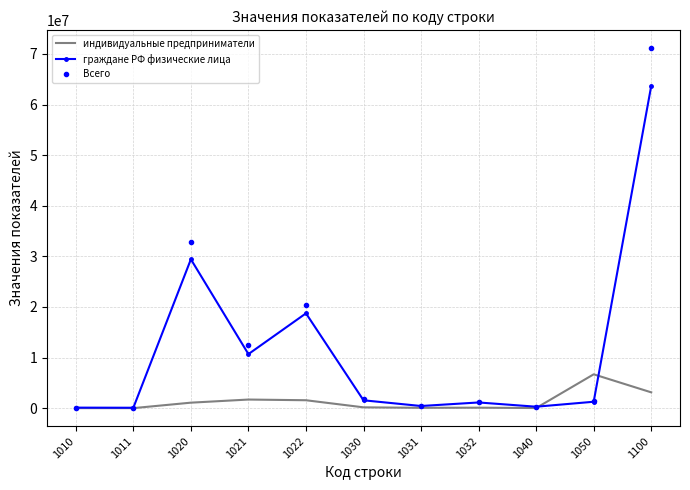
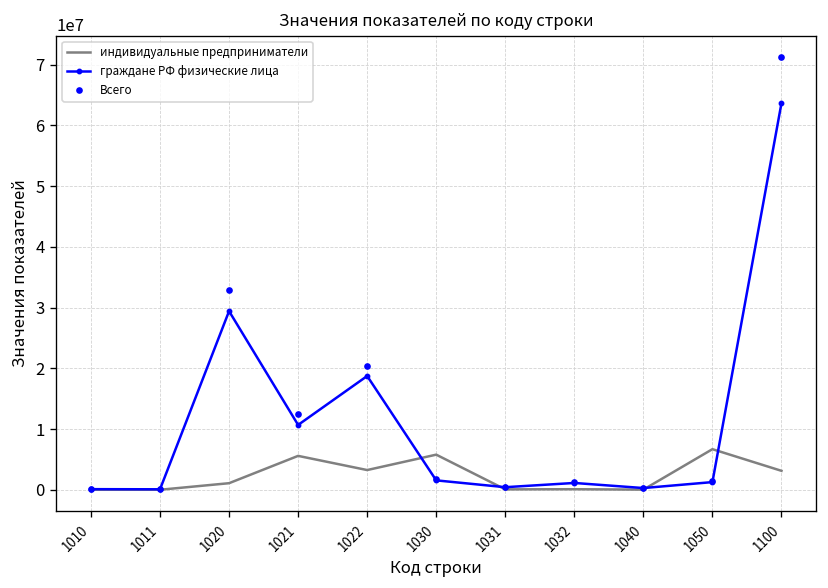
  {
    "индивидуальные предприниматели": {
      "1020": 1000000,
-     "1021": 2000000,
-     "1022": 2000000,
-     "1030": 0,
+     "1021": 6000000,
+     "1022": 3000000,
+     "1030": 6000000,
      "1032": 0,
      "1050": 7000000,
      "1100": 3000000
    }
  }
